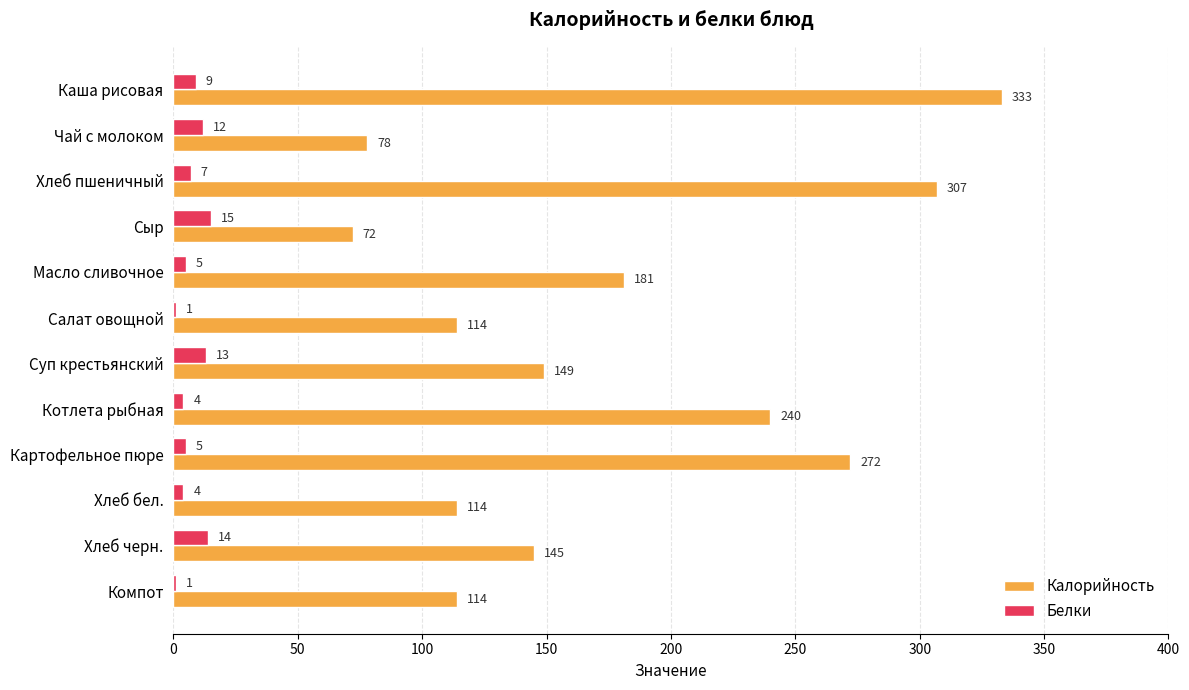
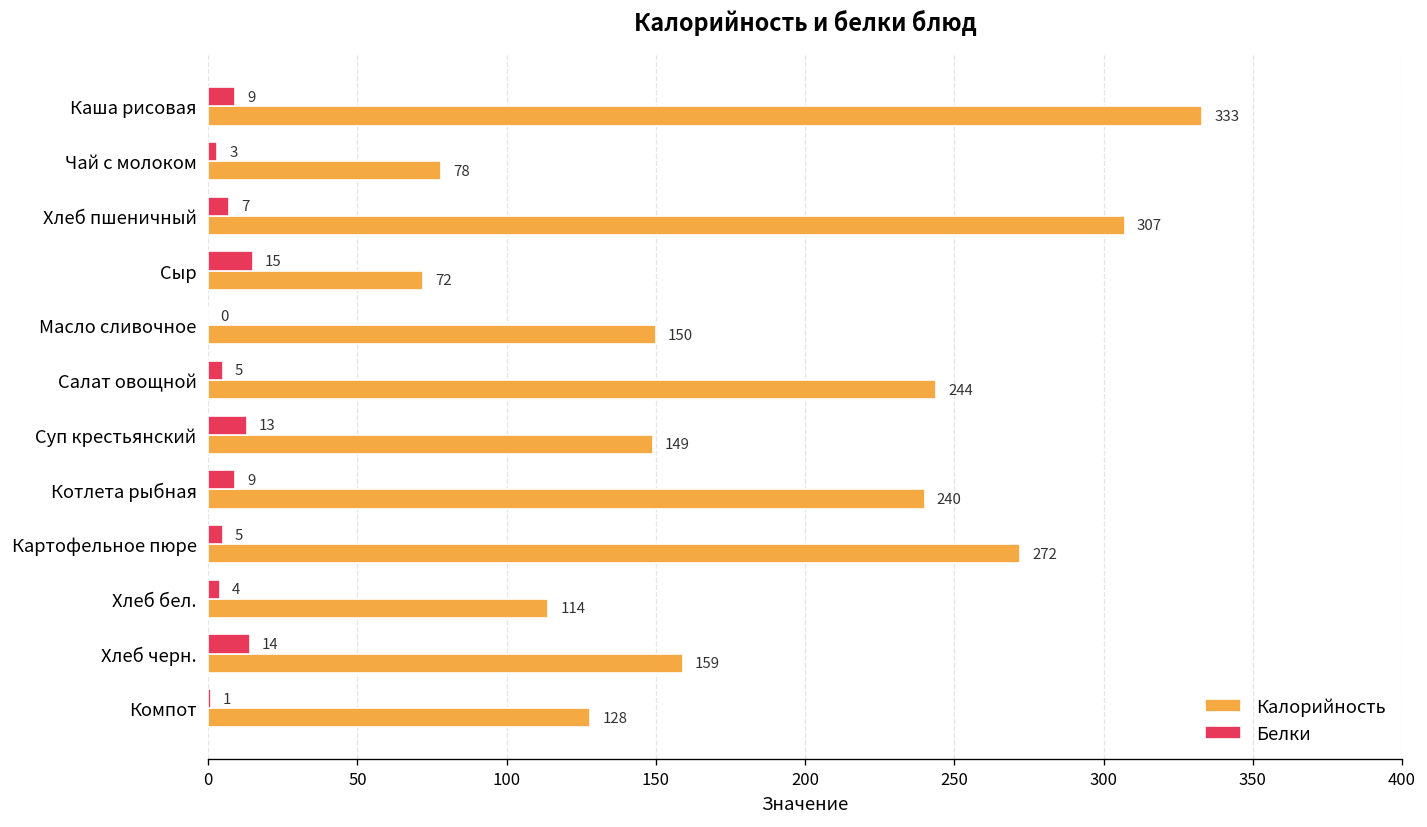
  {
    "Калорийность": {
      "Каша рисовая": 333,
      "Чай с молоком": 78,
      "Хлеб пшеничный": 307,
      "Сыр": 72,
-     "Масло сливочное": 181,
-     "Салат овощной": 114,
+     "Масло сливочное": 150,
+     "Салат овощной": 244,
      "Суп крестьянский": 149,
      "Котлета рыбная": 240,
      "Картофельное пюре": 272,
      "Хлеб бел.": 114,
-     "Хлеб черн.": 145,
-     "Компот": 114
+     "Хлеб черн.": 159,
+     "Компот": 128
    },
    "Белки": {
      "Каша рисовая": 9,
-     "Чай с молоком": 12,
+     "Чай с молоком": 3,
      "Хлеб пшеничный": 7,
      "Сыр": 15,
-     "Масло сливочное": 5,
-     "Салат овощной": 1,
+     "Масло сливочное": 0,
+     "Салат овощной": 5,
      "Суп крестьянский": 13,
-     "Котлета рыбная": 4,
+     "Котлета рыбная": 9,
      "Картофельное пюре": 5,
      "Хлеб бел.": 4,
      "Хлеб черн.": 14,
      "Компот": 1
    }
  }
